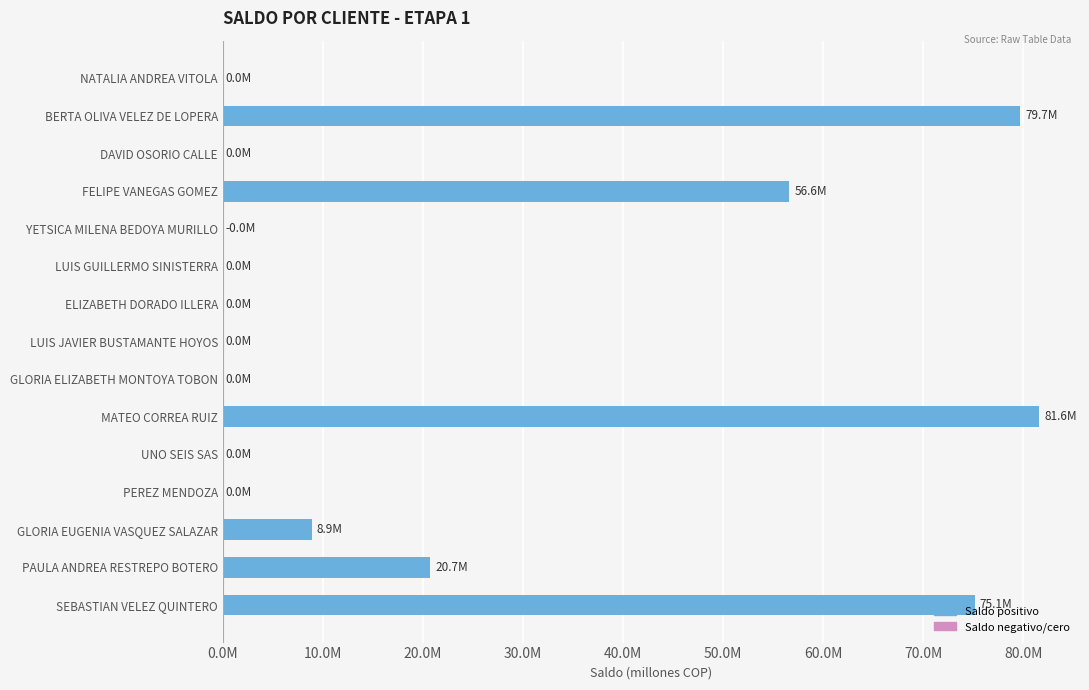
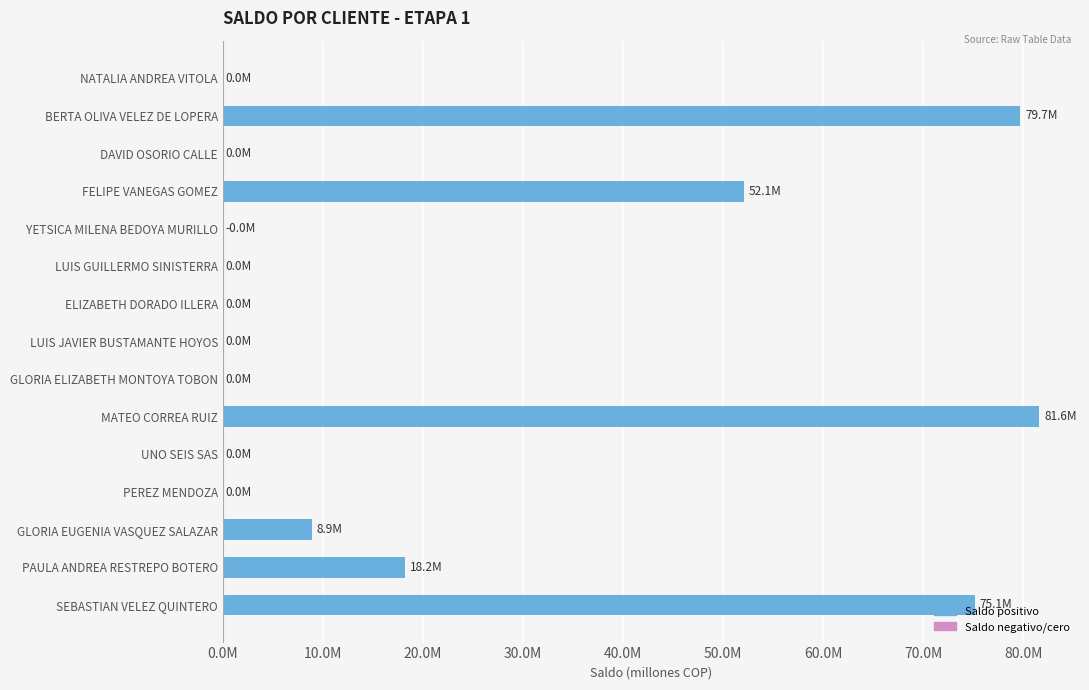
  {
    "NATALIA ANDREA VITOLA": "0.0M",
    "BERTA OLIVA VELEZ DE LOPERA": "79.7M",
    "DAVID OSORIO CALLE": "0.0M",
-   "FELIPE VANEGAS GOMEZ": "56.6M",
+   "FELIPE VANEGAS GOMEZ": "52.1M",
    "YETSICA MILENA BEDOYA MURILLO": "-0.0M",
    "LUIS GUILLERMO SINISTERRA": "0.0M",
    "ELIZABETH DORADO ILLERA": "0.0M",
    "LUIS JAVIER BUSTAMANTE HOYOS": "0.0M",
    "GLORIA ELIZABETH MONTOYA TOBON": "0.0M",
    "MATEO CORREA RUIZ": "81.6M",
    "UNO SEIS SAS": "0.0M",
    "PEREZ MENDOZA": "0.0M",
    "GLORIA EUGENIA VASQUEZ SALAZAR": "8.9M",
-   "PAULA ANDREA RESTREPO BOTERO": "20.7M",
+   "PAULA ANDREA RESTREPO BOTERO": "18.2M",
    "SEBASTIAN VELEZ QUINTERO": "75.1M"
  }
